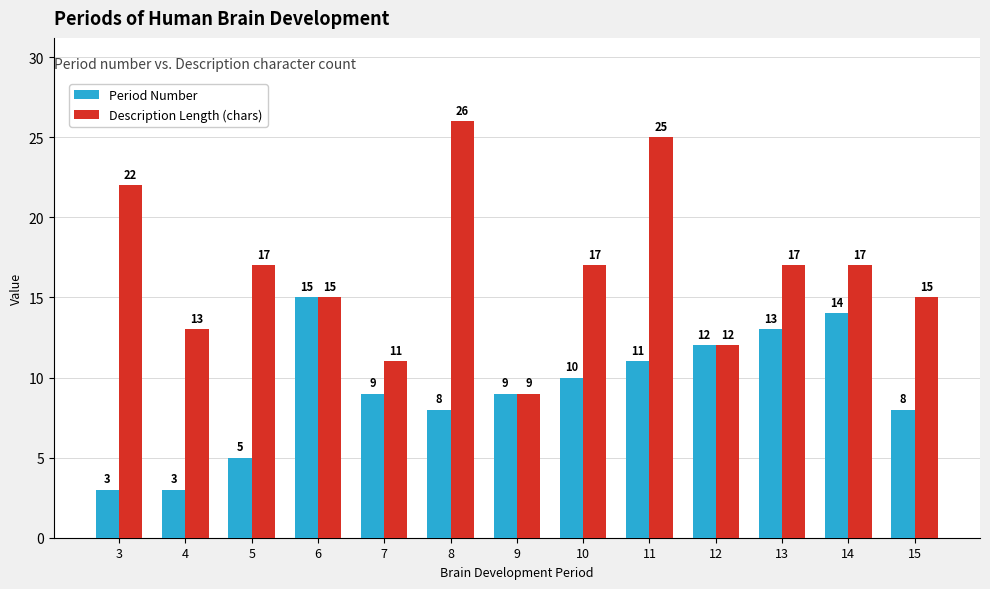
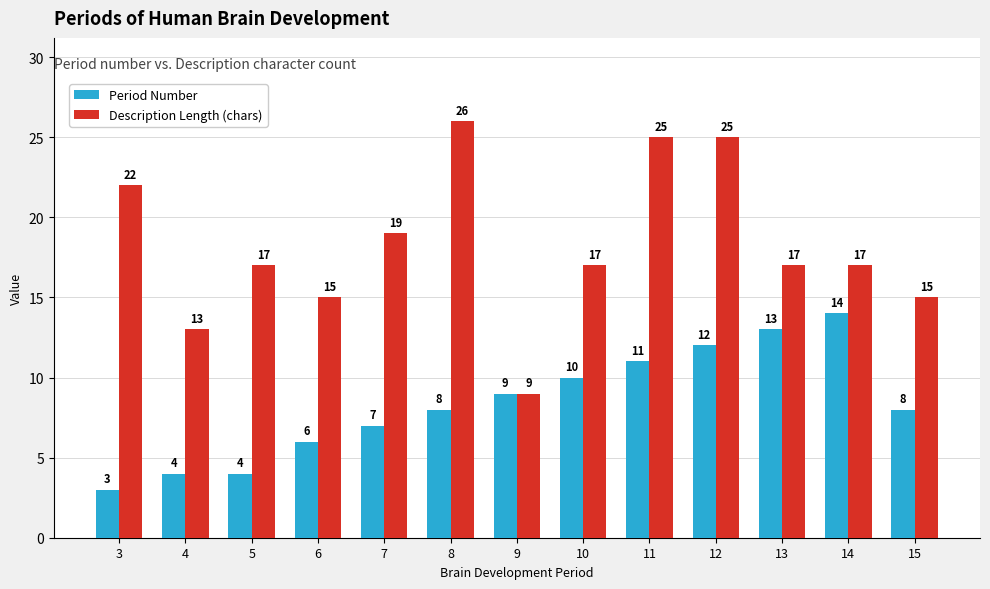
  {
    "Period Number": {
      "3": 3,
-     "4": 3,
-     "5": 5,
-     "6": 15,
-     "7": 9,
+     "4": 4,
+     "5": 4,
+     "6": 6,
+     "7": 7,
      "8": 8,
      "9": 9,
      "10": 10,
      "11": 11,
      "12": 12,
      "13": 13,
      "14": 14,
      "15": 8
    },
    "Description Length (chars)": {
      "3": 22,
      "4": 13,
      "5": 17,
      "6": 15,
-     "7": 11,
+     "7": 19,
      "8": 26,
      "9": 9,
      "10": 17,
      "11": 25,
-     "12": 12,
+     "12": 25,
      "13": 17,
      "14": 17,
      "15": 15
    }
  }
